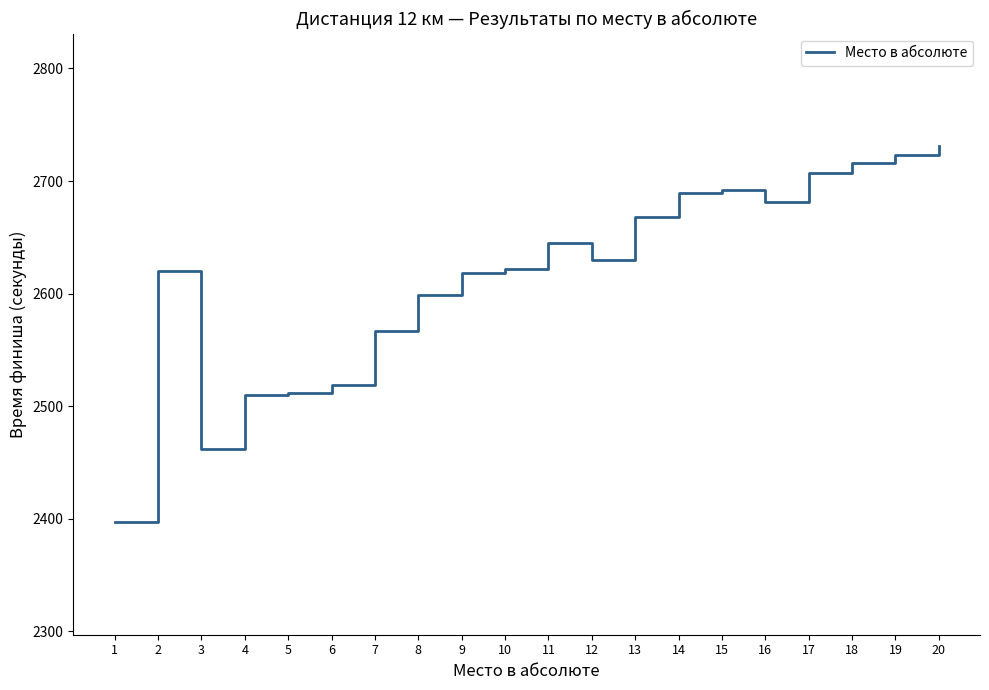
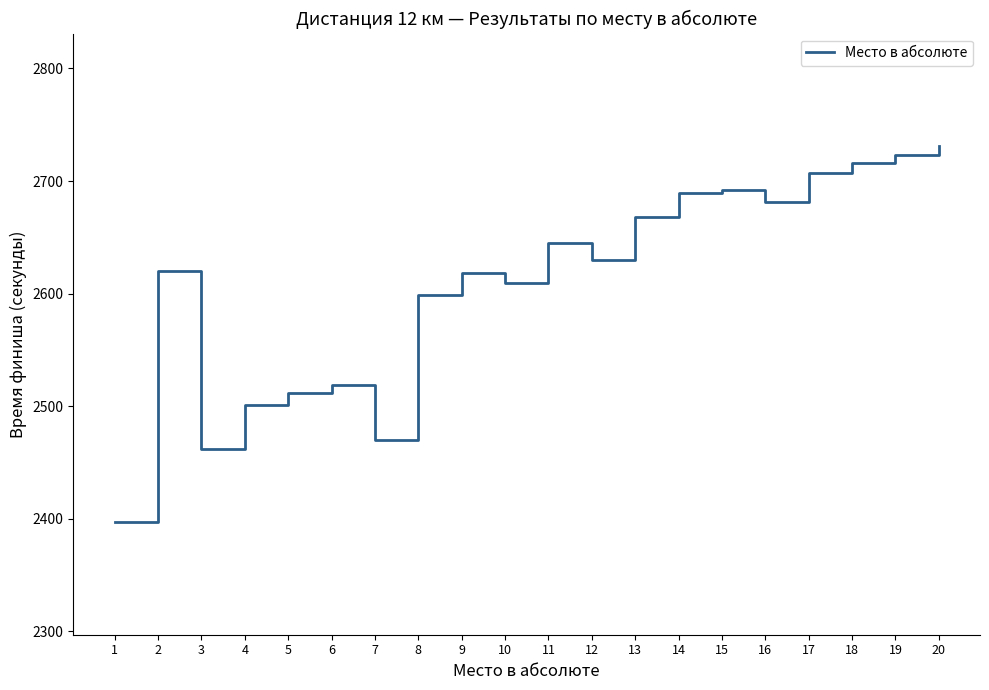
  {
    "1": 2397,
    "2": 2620,
    "3": 2462,
-   "4": 2510,
+   "4": 2501,
    "5": 2512,
    "6": 2519,
-   "7": 2567,
+   "7": 2470,
    "8": 2599,
    "9": 2618,
-   "10": 2622,
+   "10": 2609,
    "11": 2645,
    "12": 2630,
    "13": 2668,
    "14": 2689,
    "15": 2692,
    "16": 2681,
    "17": 2707,
    "18": 2716,
    "19": 2723,
    "20": 2731
  }
